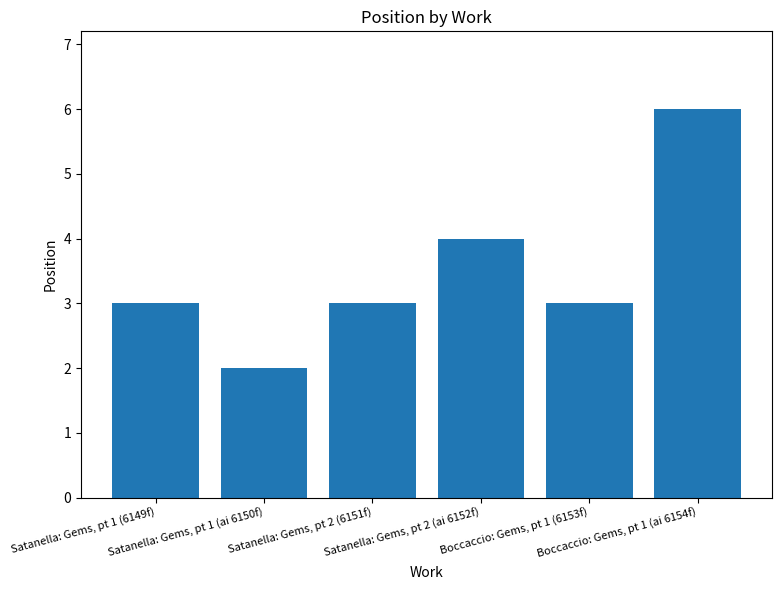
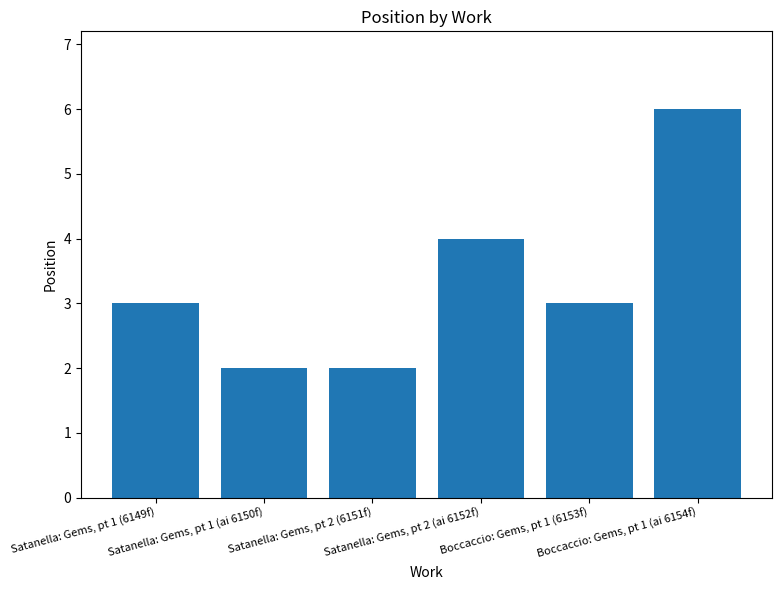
  {
    "Satanella: Gems, pt 1 (6149f)": 3,
    "Satanella: Gems, pt 1 (ai 6150f)": 2,
-   "Satanella: Gems, pt 2 (6151f)": 3,
+   "Satanella: Gems, pt 2 (6151f)": 2,
    "Satanella: Gems, pt 2 (ai 6152f)": 4,
    "Boccaccio: Gems, pt 1 (6153f)": 3,
    "Boccaccio: Gems, pt 1 (ai 6154f)": 6
  }
